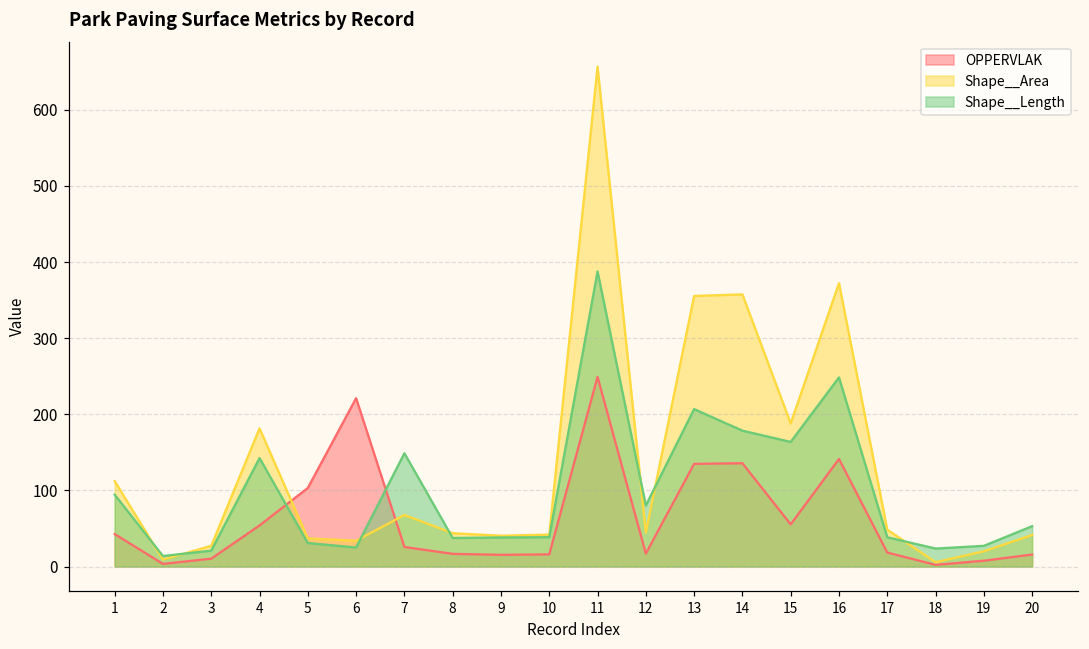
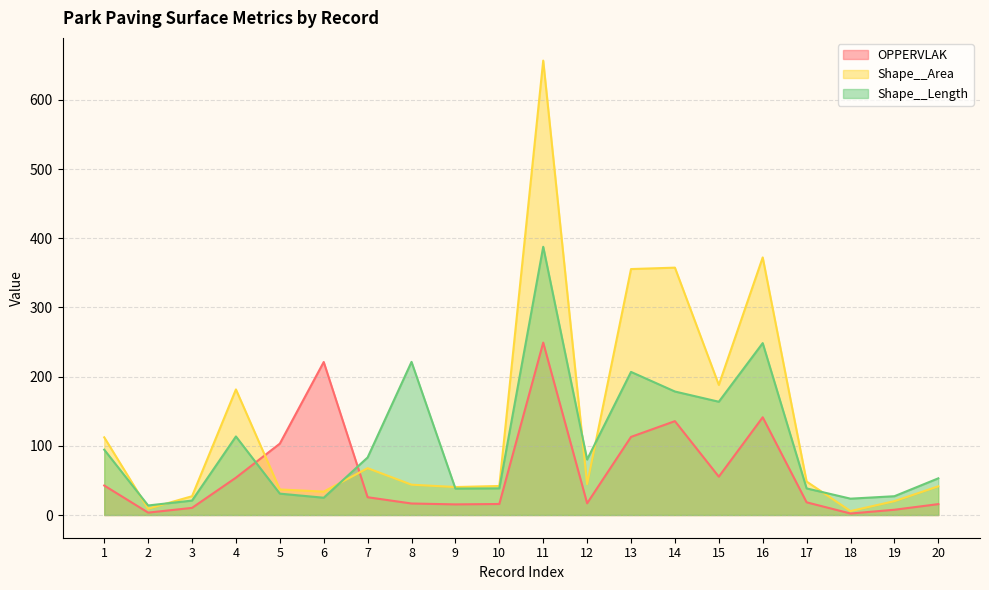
  {
    "OPPERVLAK": {
      "1": 40,
      "2": 0,
      "3": 10,
      "4": 50,
      "5": 100,
      "6": 220,
      "7": 30,
      "8": 20,
      "9": 20,
      "10": 20,
      "11": 250,
      "12": 20,
-     "13": 130,
+     "13": 110,
      "14": 140,
      "15": 60,
      "16": 140,
      "17": 20,
      "19": 10,
      "20": 20
    },
    "Shape__Area": {
      "1": 110,
      "2": 10,
      "3": 30,
      "4": 180,
      "5": 40,
      "6": 30,
      "7": 70,
      "8": 40,
      "11": 660,
      "12": 40,
      "13": 360,
      "14": 360,
      "15": 190,
      "16": 370,
      "17": 50,
      "19": 20,
      "20": 40
    },
    "Shape__Length": {
      "1": 90,
      "2": 10,
      "3": 20,
-     "4": 140,
+     "4": 110,
      "5": 30,
      "6": 20,
-     "7": 150,
-     "8": 40,
+     "7": 80,
+     "8": 220,
      "11": 390,
      "12": 80,
      "13": 210,
      "14": 180,
      "15": 160,
      "16": 250,
      "17": 40,
      "18": 20,
      "19": 30,
      "20": 50
    }
  }
